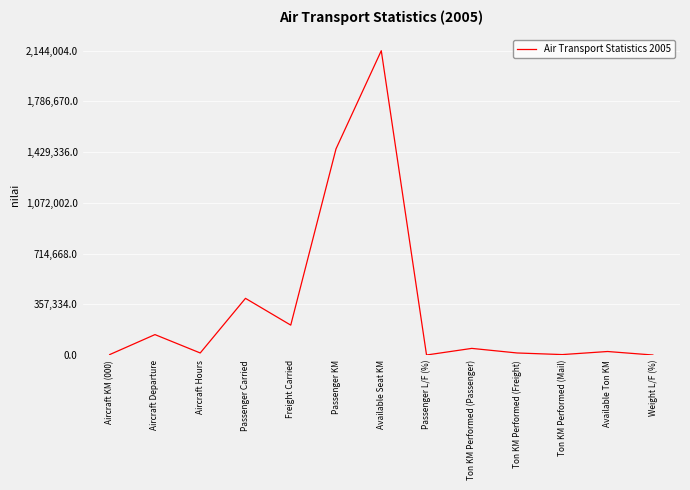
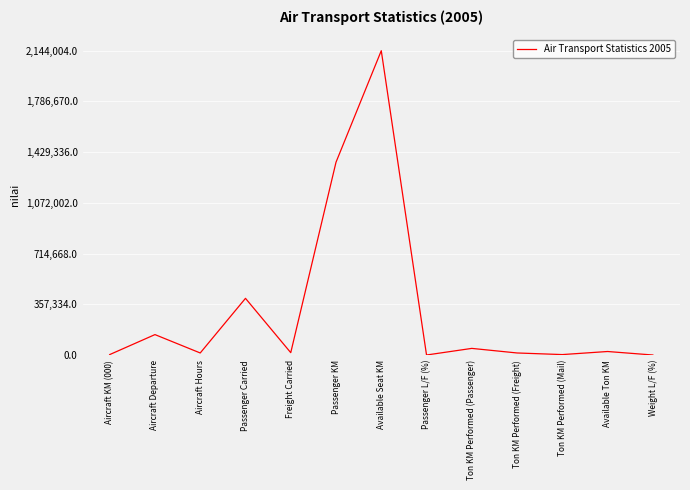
  {
    "Aircraft KM (000)": "0",
    "Aircraft Departure": "140,000",
    "Aircraft Hours": "10,000",
    "Passenger Carried": "400,000",
-   "Freight Carried": "210,000",
-   "Passenger KM": "1,450,000",
+   "Freight Carried": "20,000",
+   "Passenger KM": "1,360,000",
    "Available Seat KM": "2,140,000",
    "Passenger L/F (%)": "0",
    "Ton KM Performed (Passenger)": "50,000",
    "Ton KM Performed (Freight)": "10,000",
    "Ton KM Performed (Mail)": "0",
    "Available Ton KM": "20,000",
    "Weight L/F (%)": "0"
  }
